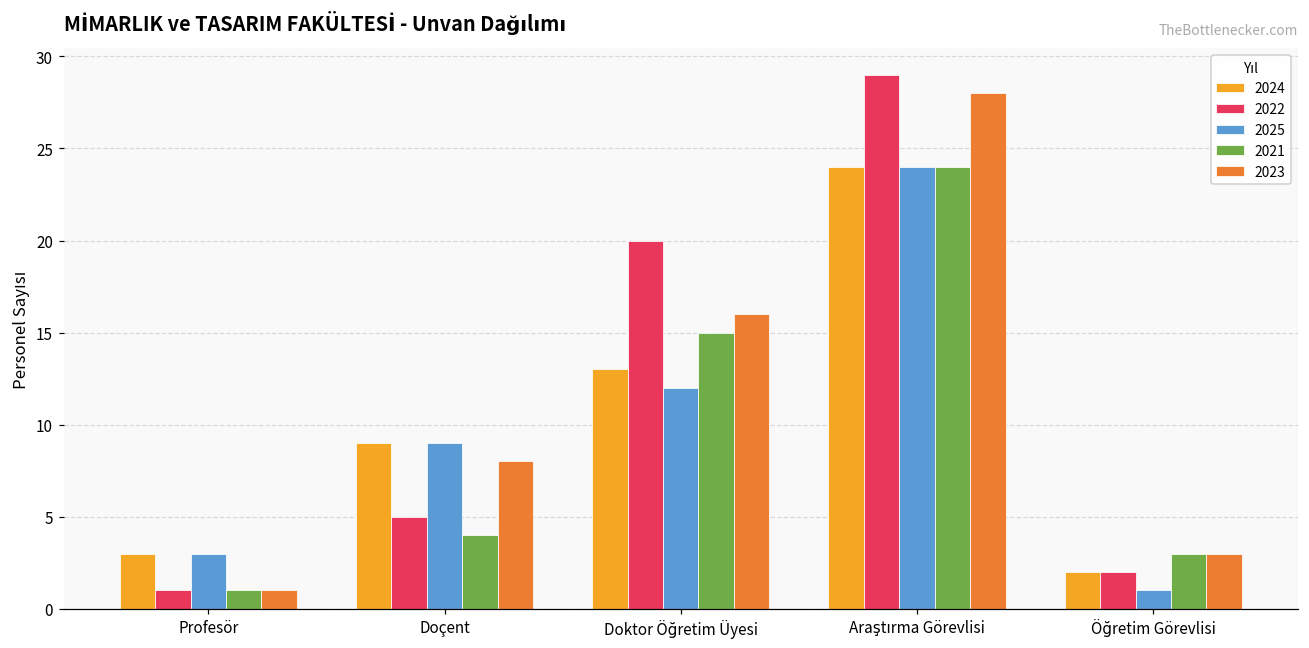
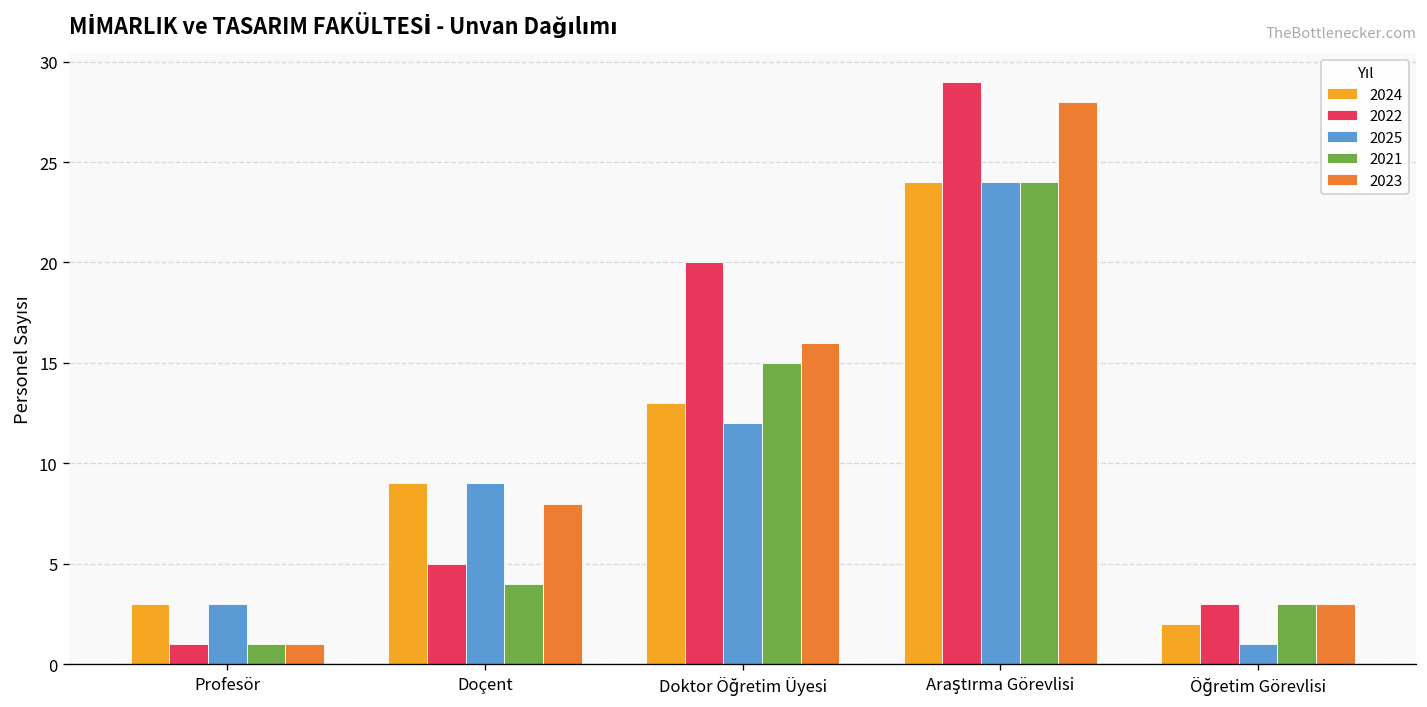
  {
    "2022": {
      "Profesör": 1,
      "Doçent": 5,
      "Doktor Öğretim Üyesi": 20,
      "Araştırma Görevlisi": 29,
-     "Öğretim Görevlisi": 2
+     "Öğretim Görevlisi": 3
    },
    "2025": {
      "Profesör": 3,
      "Doçent": 9,
      "Doktor Öğretim Üyesi": 12,
      "Araştırma Görevlisi": 24,
      "Öğretim Görevlisi": 1
    },
    "2021": {
      "Profesör": 1,
      "Doçent": 4,
      "Doktor Öğretim Üyesi": 15,
      "Araştırma Görevlisi": 24,
      "Öğretim Görevlisi": 3
    }
  }
